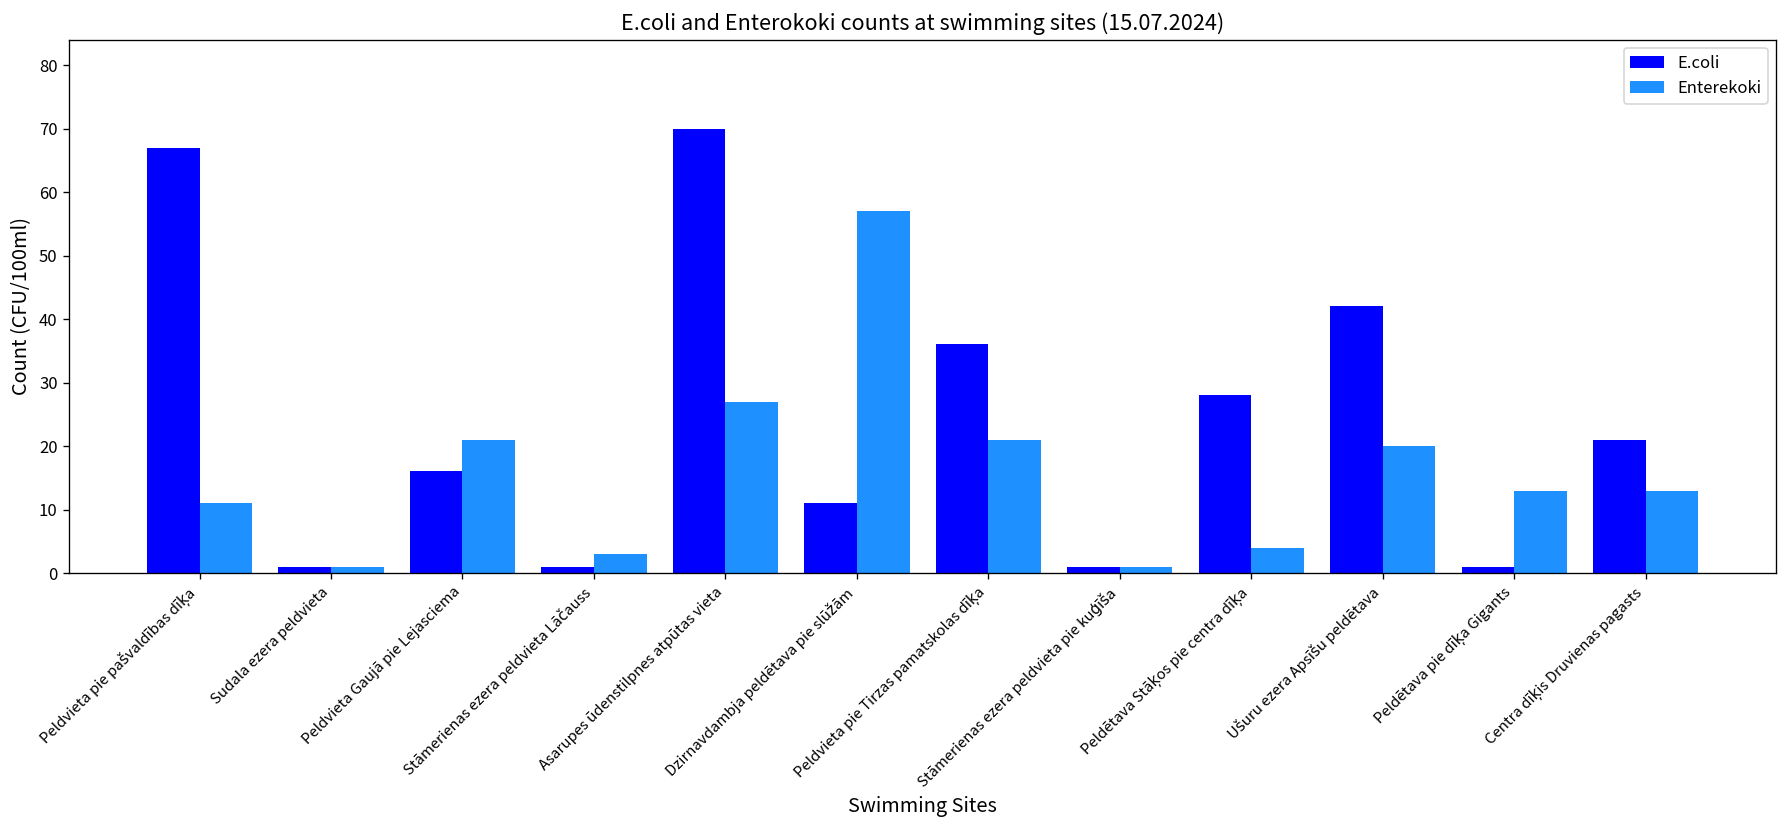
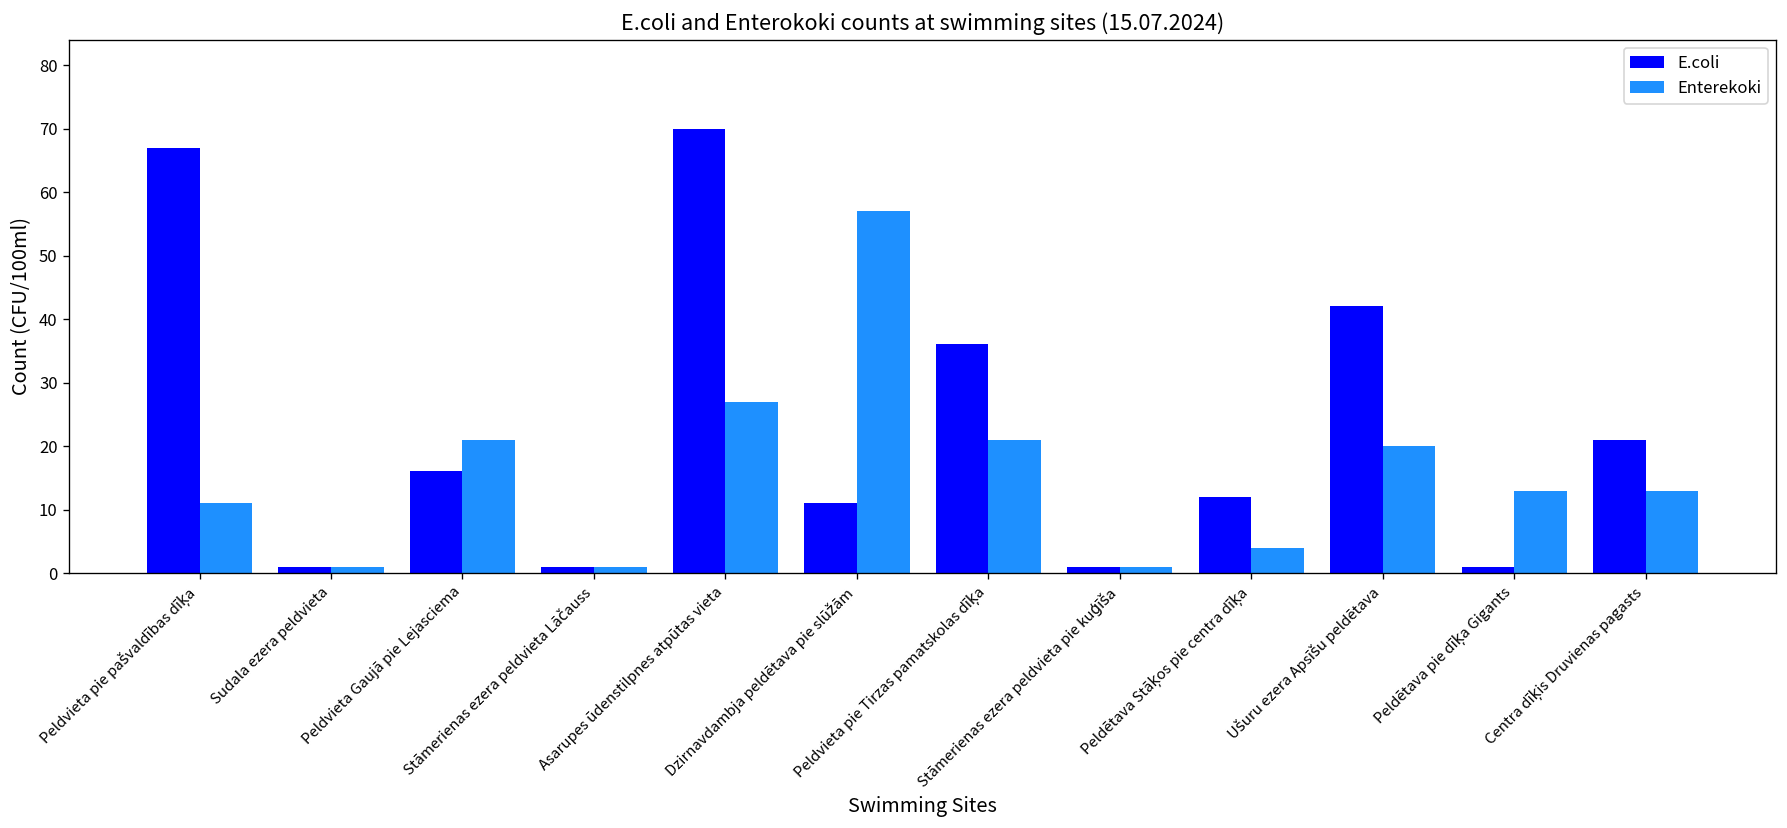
  {
    "E.coli": {
      "Peldvieta pie pašvaldības dīķa": 67,
      "Sudala ezera peldvieta": 1,
      "Peldvieta Gaujā pie Lejasciema": 16,
      "Stāmerienas ezera peldvieta Lāčauss": 1,
      "Asarupes ūdenstilpnes atpūtas vieta": 70,
      "Dzirnavdambja peldētava pie slūžām": 11,
      "Peldvieta pie Tirzas pamatskolas dīķa": 36,
      "Stāmerienas ezera peldvieta pie kuģīša": 1,
-     "Peldētava Stāķos pie centra dīķa": 28,
+     "Peldētava Stāķos pie centra dīķa": 12,
      "Ušuru ezera Apsīšu peldētava": 42,
      "Peldētava pie dīķa Gigants": 1,
      "Centra dīķis Druvienas pagasts": 21
    },
    "Enterekoki": {
      "Peldvieta pie pašvaldības dīķa": 11,
      "Sudala ezera peldvieta": 1,
      "Peldvieta Gaujā pie Lejasciema": 21,
-     "Stāmerienas ezera peldvieta Lāčauss": 3,
+     "Stāmerienas ezera peldvieta Lāčauss": 1,
      "Asarupes ūdenstilpnes atpūtas vieta": 27,
      "Dzirnavdambja peldētava pie slūžām": 57,
      "Peldvieta pie Tirzas pamatskolas dīķa": 21,
      "Stāmerienas ezera peldvieta pie kuģīša": 1,
      "Peldētava Stāķos pie centra dīķa": 4,
      "Ušuru ezera Apsīšu peldētava": 20,
      "Peldētava pie dīķa Gigants": 13,
      "Centra dīķis Druvienas pagasts": 13
    }
  }
